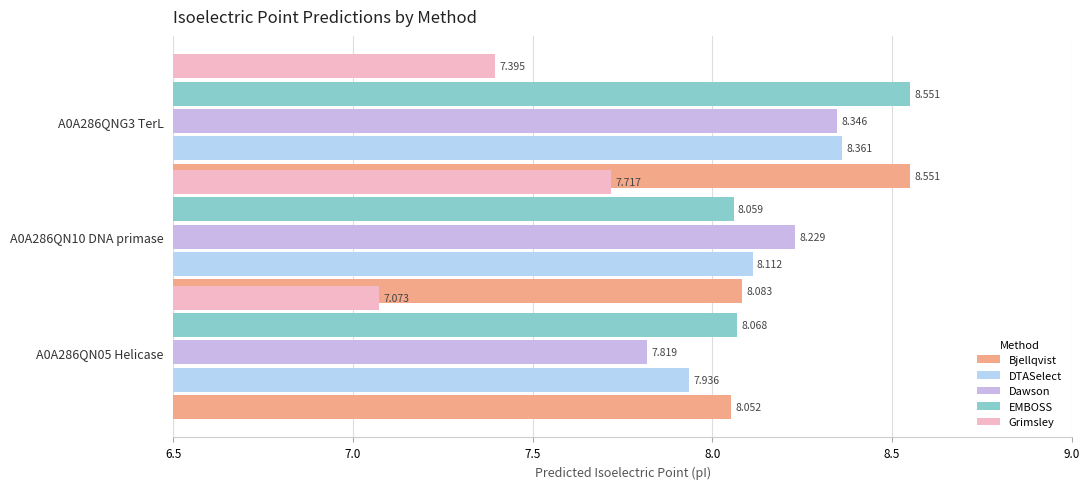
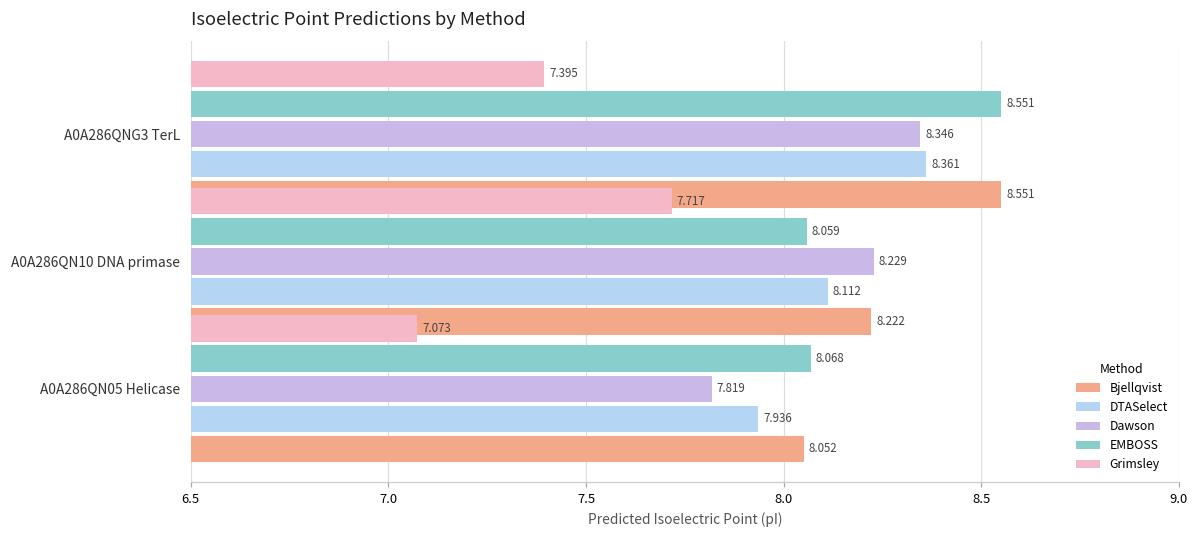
  {
    "Bjellqvist": {
      "A0A286QNG3 TerL": 8.551,
-     "A0A286QN10 DNA primase": 8.083,
+     "A0A286QN10 DNA primase": 8.222,
      "A0A286QN05 Helicase": 8.052
    },
    "EMBOSS": {
      "A0A286QNG3 TerL": 8.551,
      "A0A286QN10 DNA primase": 8.059,
      "A0A286QN05 Helicase": 8.068
    }
  }
